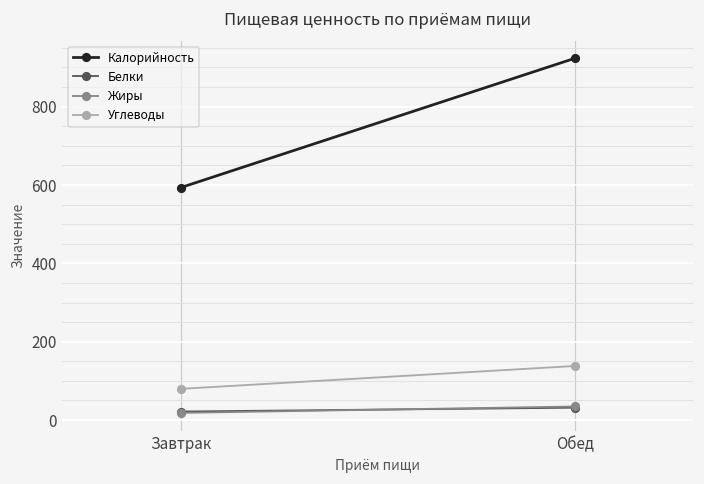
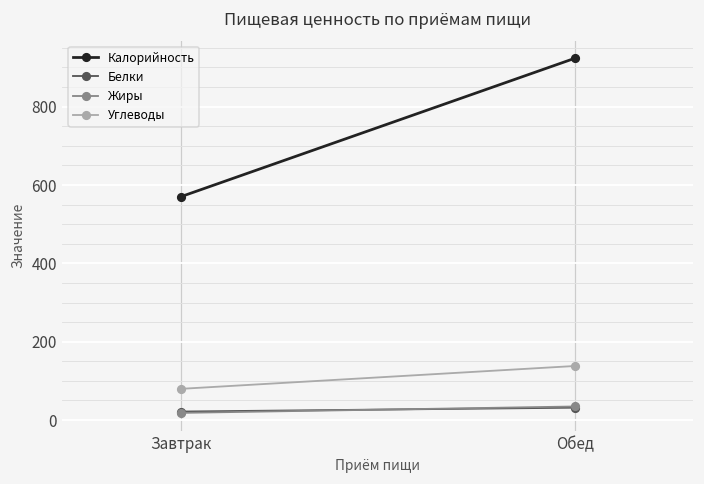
  {
    "Калорийность": {
-     "Завтрак": 590,
+     "Завтрак": 570,
      "Обед": 920
    }
  }
